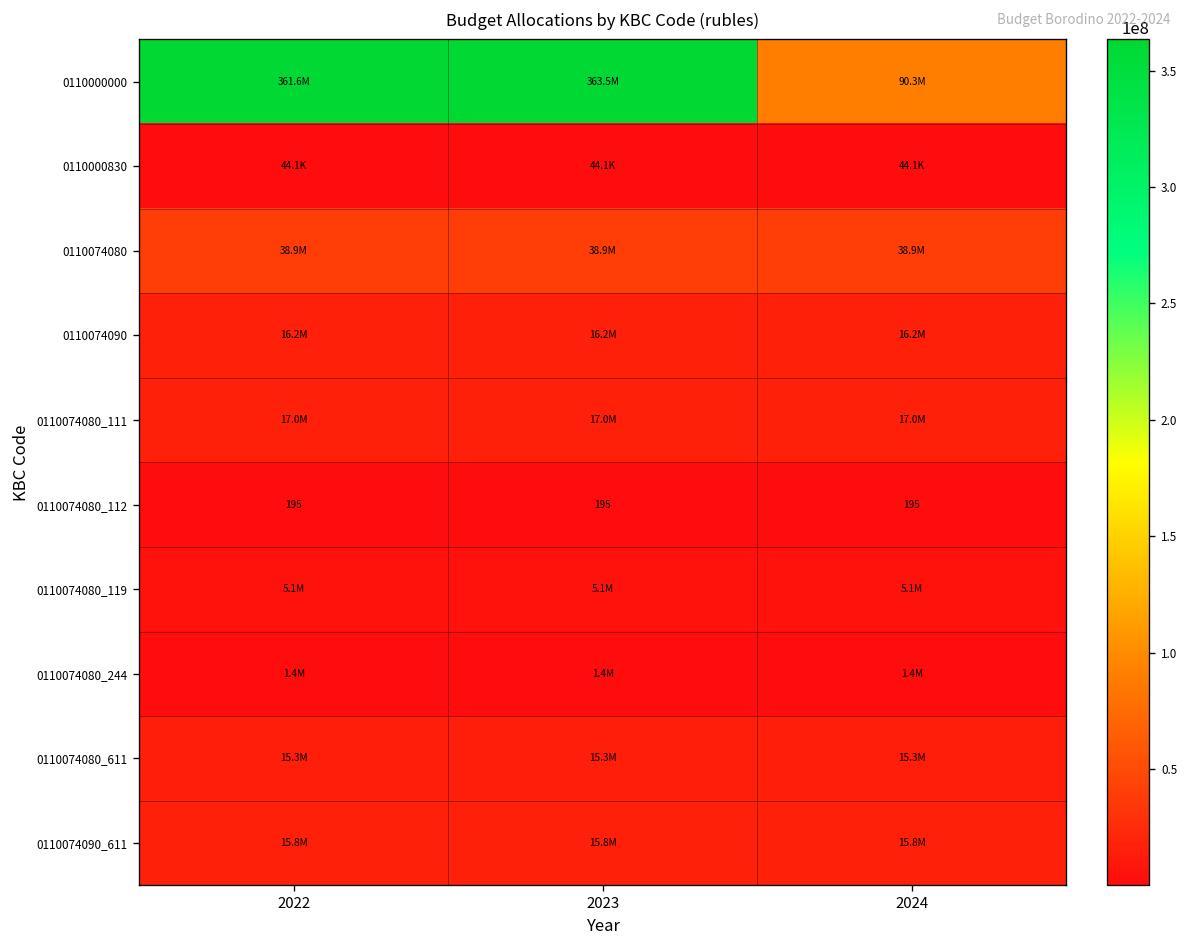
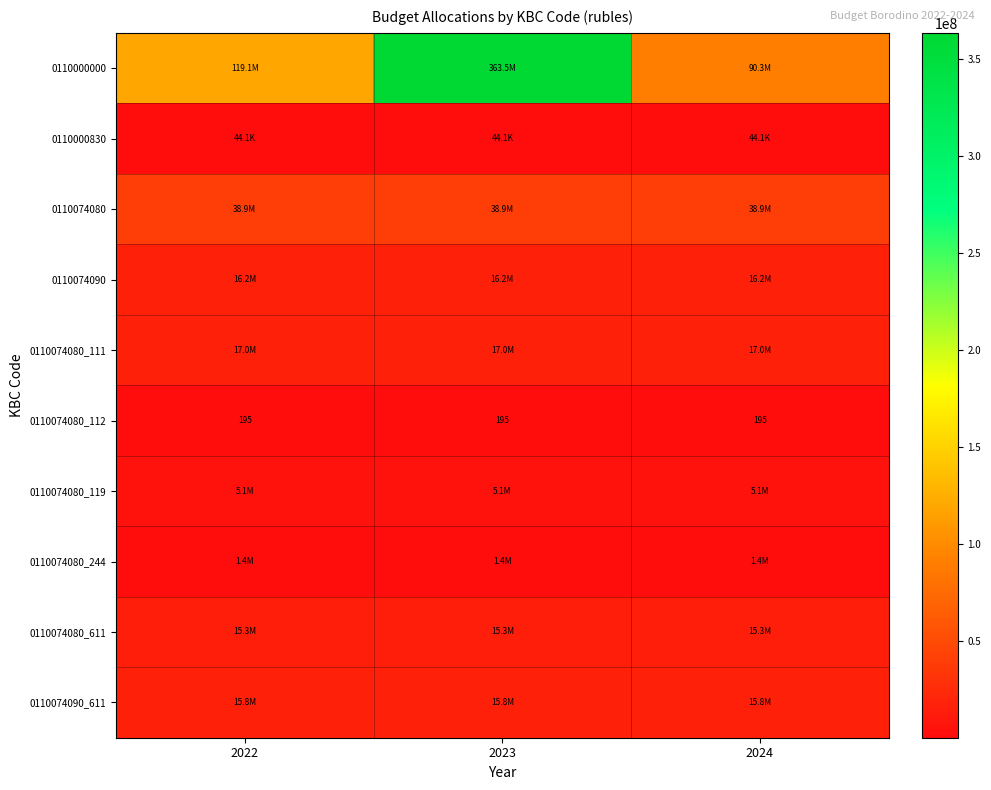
  {
    "0110000000": {
-     "2022": "361.6M",
+     "2022": "119.1M",
      "2023": "363.5M",
      "2024": "90.3M"
    },
    "0110000830": {
      "2022": "44.1K",
      "2023": "44.1K",
      "2024": "44.1K"
    },
    "0110074080": {
      "2022": "38.9M",
      "2023": "38.9M",
      "2024": "38.9M"
    },
    "0110074090": {
      "2022": "16.2M",
      "2023": "16.2M",
      "2024": "16.2M"
    },
    "0110074080_111": {
      "2022": "17.0M",
      "2023": "17.0M",
      "2024": "17.0M"
    },
    "0110074080_112": {
      "2022": "195",
      "2023": "195",
      "2024": "195"
    },
    "0110074080_119": {
      "2022": "5.1M",
      "2023": "5.1M",
      "2024": "5.1M"
    },
    "0110074080_244": {
      "2022": "1.4M",
      "2023": "1.4M",
      "2024": "1.4M"
    },
    "0110074080_611": {
      "2022": "15.3M",
      "2023": "15.3M",
      "2024": "15.3M"
    },
    "0110074090_611": {
      "2022": "15.8M",
      "2023": "15.8M",
      "2024": "15.8M"
    }
  }
